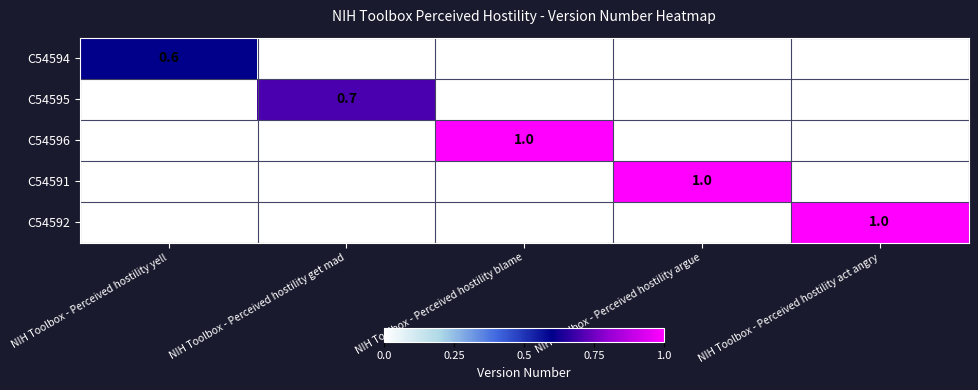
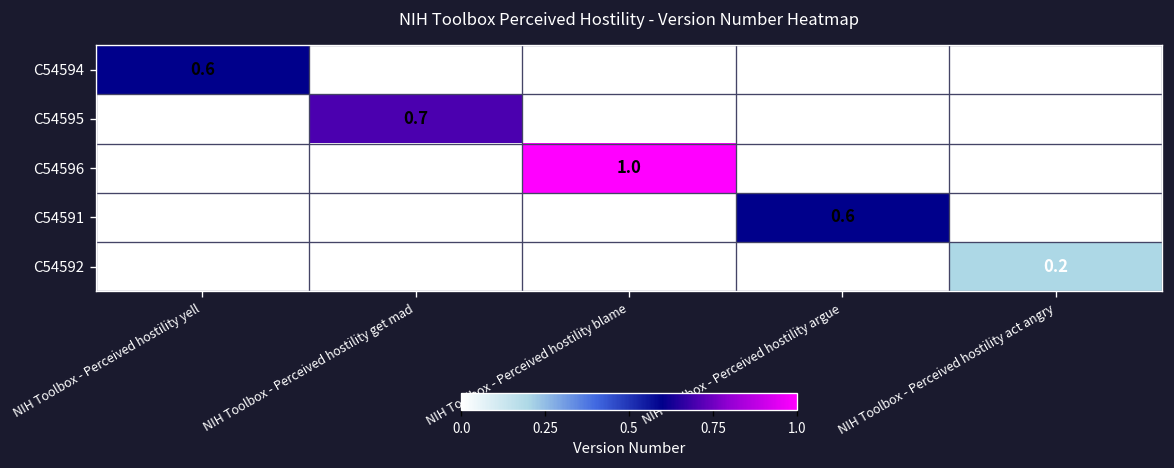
  {
    "C54594": {
      "NIH Toolbox - Perceived hostility yell": 0.6
    },
    "C54595": {
      "NIH Toolbox - Perceived hostility get mad": 0.7
    },
    "C54596": {
      "NIH Toolbox - Perceived hostility blame": 1.0
    },
    "C54591": {
-     "NIH Toolbox - Perceived hostility argue": 1.0
+     "NIH Toolbox - Perceived hostility argue": 0.6
    },
    "C54592": {
-     "NIH Toolbox - Perceived hostility act angry": 1.0
+     "NIH Toolbox - Perceived hostility act angry": 0.2
    }
  }
